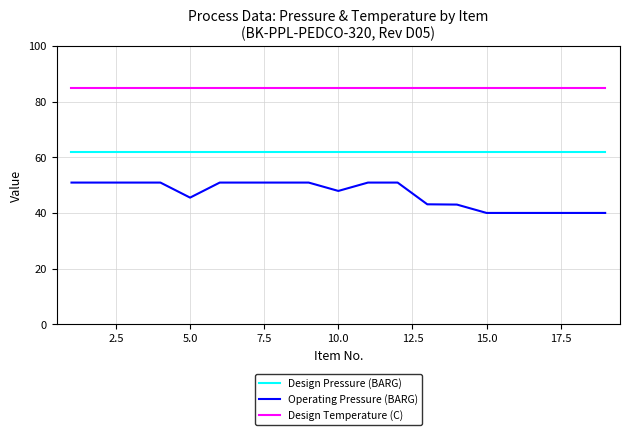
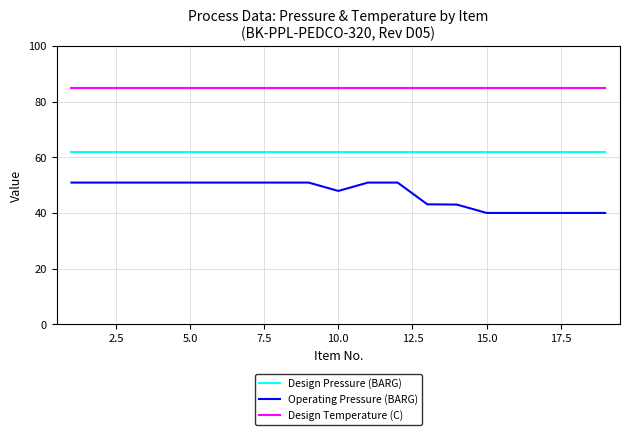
  {
    "Design Pressure (BARG)": {
      "5.0": 62,
      "10.0": 62,
      "15.0": 62
    },
    "Operating Pressure (BARG)": {
-     "5.0": 46,
+     "5.0": 51,
      "10.0": 48,
      "15.0": 40
    },
    "Design Temperature (C)": {
      "5.0": 85,
      "10.0": 85,
      "15.0": 85
    }
  }
